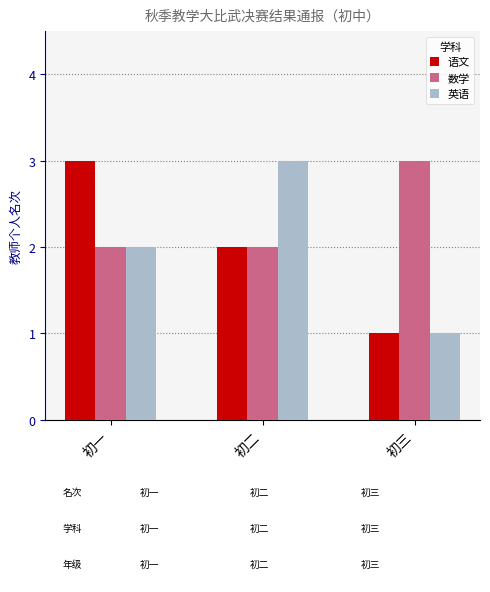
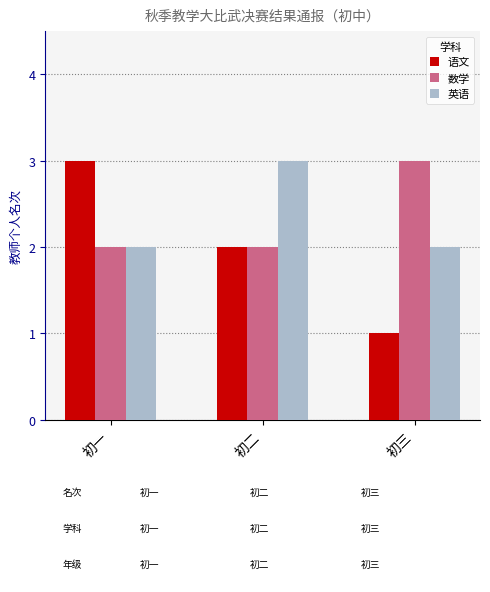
  {
    "语文": {
      "初一": 3,
      "初二": 2,
      "初三": 1
    },
    "数学": {
      "初一": 2,
      "初二": 2,
      "初三": 3
    },
    "英语": {
      "初一": 2,
      "初二": 3,
-     "初三": 1
+     "初三": 2
    }
  }
